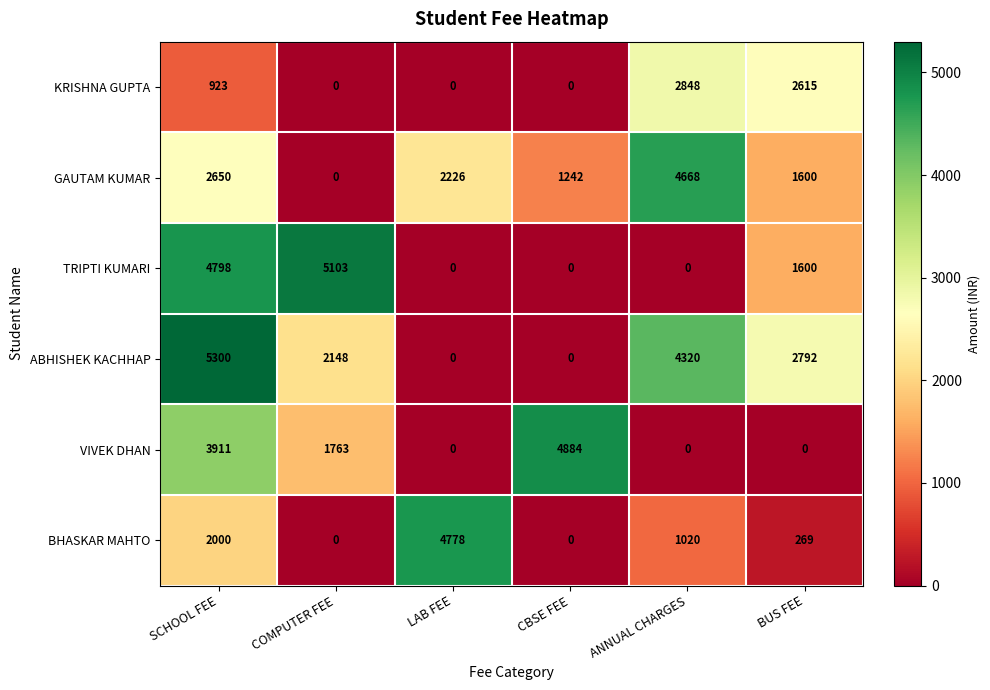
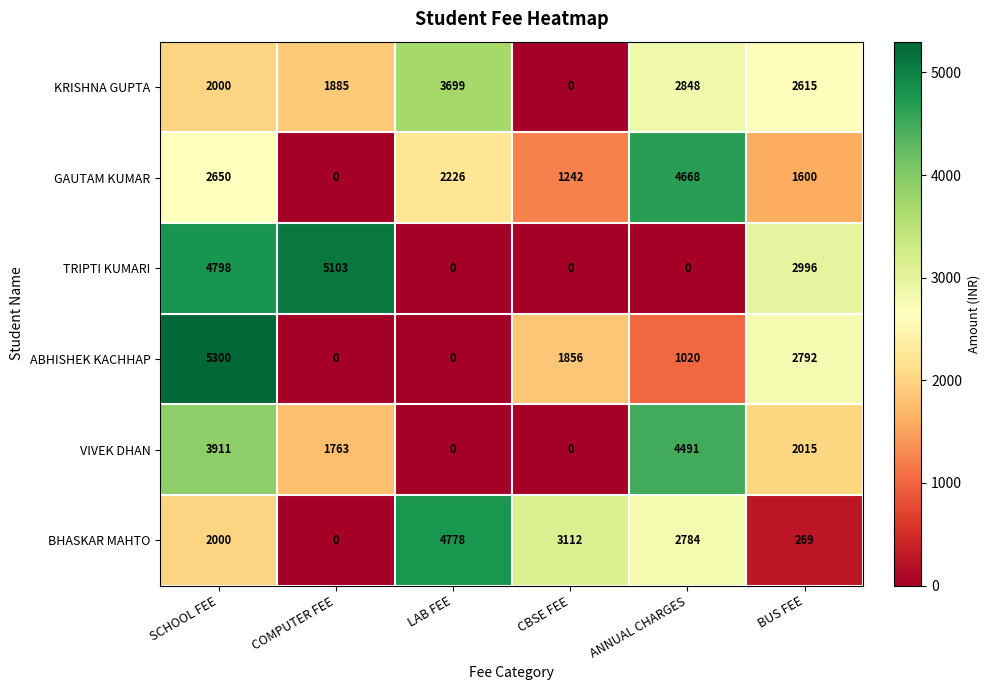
  {
    "KRISHNA GUPTA": {
-     "SCHOOL FEE": 923,
-     "COMPUTER FEE": 0,
-     "LAB FEE": 0,
+     "SCHOOL FEE": 2000,
+     "COMPUTER FEE": 1885,
+     "LAB FEE": 3699,
      "CBSE FEE": 0,
      "ANNUAL CHARGES": 2848,
      "BUS FEE": 2615
    },
    "GAUTAM KUMAR": {
      "SCHOOL FEE": 2650,
      "COMPUTER FEE": 0,
      "LAB FEE": 2226,
      "CBSE FEE": 1242,
      "ANNUAL CHARGES": 4668,
      "BUS FEE": 1600
    },
    "TRIPTI KUMARI": {
      "SCHOOL FEE": 4798,
      "COMPUTER FEE": 5103,
      "LAB FEE": 0,
      "CBSE FEE": 0,
      "ANNUAL CHARGES": 0,
-     "BUS FEE": 1600
+     "BUS FEE": 2996
    },
    "ABHISHEK KACHHAP": {
      "SCHOOL FEE": 5300,
-     "COMPUTER FEE": 2148,
+     "COMPUTER FEE": 0,
      "LAB FEE": 0,
-     "CBSE FEE": 0,
-     "ANNUAL CHARGES": 4320,
+     "CBSE FEE": 1856,
+     "ANNUAL CHARGES": 1020,
      "BUS FEE": 2792
    },
    "VIVEK DHAN": {
      "SCHOOL FEE": 3911,
      "COMPUTER FEE": 1763,
      "LAB FEE": 0,
-     "CBSE FEE": 4884,
-     "ANNUAL CHARGES": 0,
-     "BUS FEE": 0
+     "CBSE FEE": 0,
+     "ANNUAL CHARGES": 4491,
+     "BUS FEE": 2015
    },
    "BHASKAR MAHTO": {
      "SCHOOL FEE": 2000,
      "COMPUTER FEE": 0,
      "LAB FEE": 4778,
-     "CBSE FEE": 0,
-     "ANNUAL CHARGES": 1020,
+     "CBSE FEE": 3112,
+     "ANNUAL CHARGES": 2784,
      "BUS FEE": 269
    }
  }
